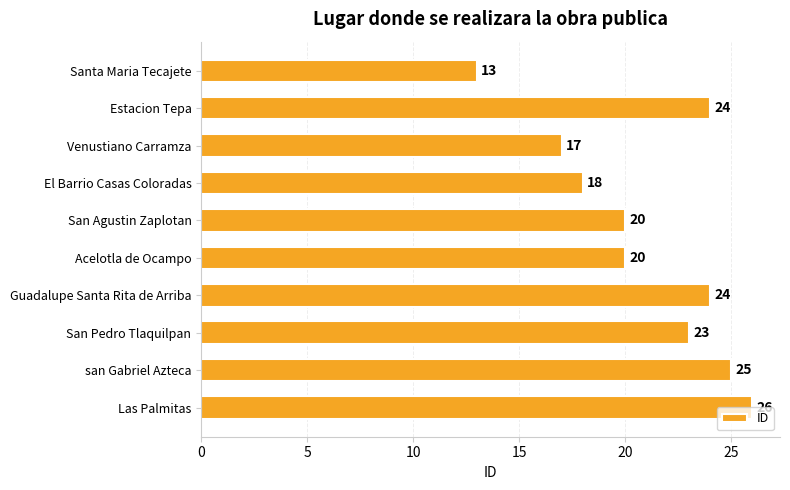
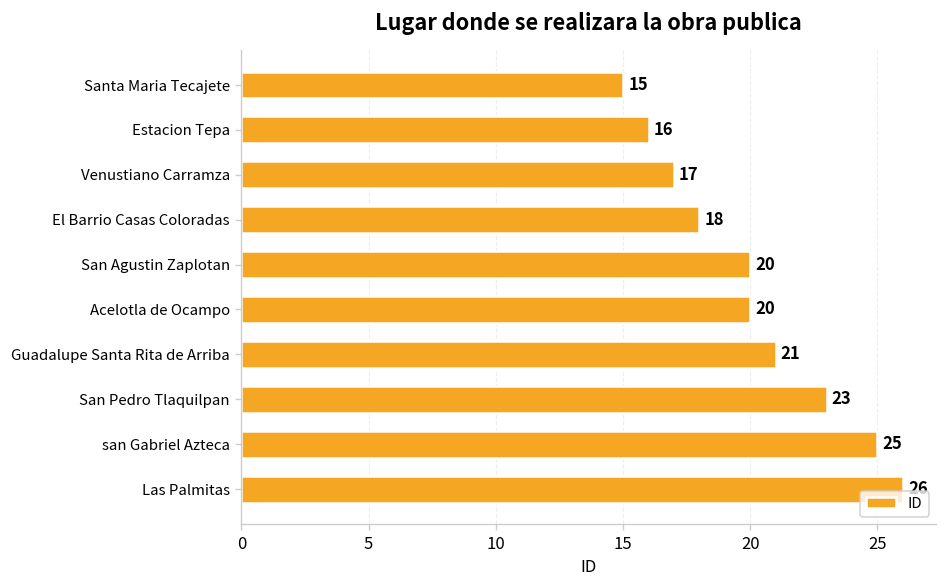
  {
-   "Santa Maria Tecajete": 13,
-   "Estacion Tepa": 24,
+   "Santa Maria Tecajete": 15,
+   "Estacion Tepa": 16,
    "Venustiano Carramza": 17,
    "El Barrio Casas Coloradas": 18,
    "San Agustin Zaplotan": 20,
    "Acelotla de Ocampo": 20,
-   "Guadalupe Santa Rita de Arriba": 24,
+   "Guadalupe Santa Rita de Arriba": 21,
    "San Pedro Tlaquilpan": 23,
    "san Gabriel Azteca": 25
  }
